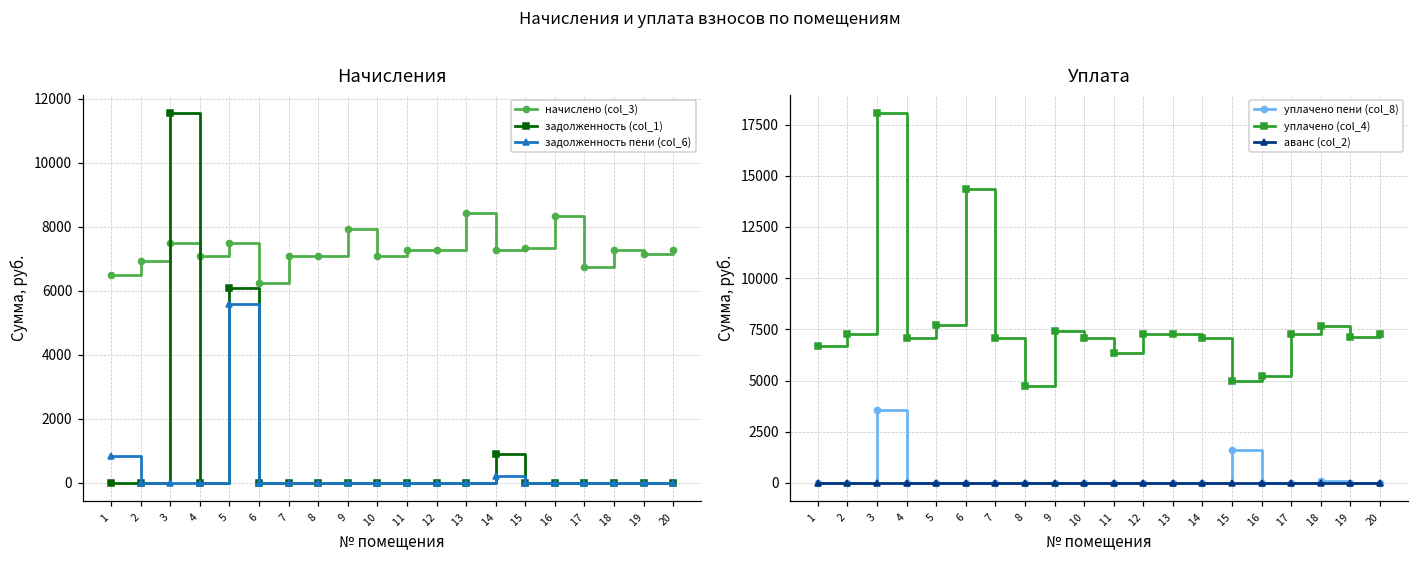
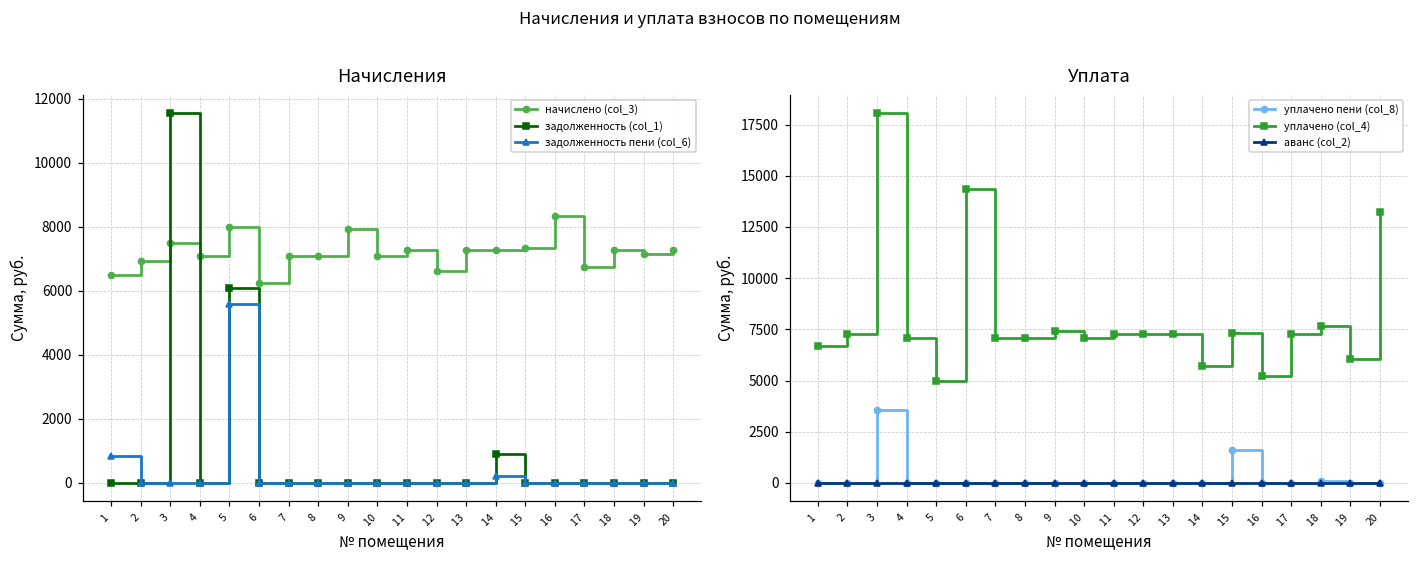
  {
    "Начисления": {
      "начислено (col_3)": {
        "1": 6500,
        "2": 6900,
        "3": 7500,
        "4": 7100,
-       "5": 7500,
+       "5": 8000,
        "6": 6200,
        "7": 7100,
        "8": 7100,
        "9": 7900,
        "10": 7100,
        "11": 7300,
-       "12": 7300,
-       "13": 8400,
+       "12": 6600,
+       "13": 7300,
        "14": 7300,
        "15": 7300,
        "16": 8400,
        "17": 6700,
        "18": 7300,
        "19": 7100,
        "20": 7300
      },
      "задолженность (col_1)": {
        "1": 0,
        "3": 11600,
        "5": 6100,
        "14": 900
      },
      "задолженность пени (col_6)": {
        "1": 800,
        "3": 0,
        "5": 5600,
        "14": 200
      }
    },
    "Уплата": {
      "уплачено пени (col_8)": {
        "3": 3600,
        "15": 1600
      },
      "уплачено (col_4)": {
        "1": 6700,
        "2": 7300,
        "3": 18100,
        "4": 7100,
-       "5": 7700,
+       "5": 5000,
        "6": 14400,
        "7": 7100,
-       "8": 4700,
+       "8": 7100,
        "9": 7400,
        "10": 7100,
-       "11": 6300,
+       "11": 7300,
        "12": 7300,
        "13": 7300,
-       "14": 7100,
-       "15": 5000,
+       "14": 5700,
+       "15": 7300,
        "16": 5200,
        "17": 7300,
        "18": 7700,
-       "19": 7100,
-       "20": 7300
+       "19": 6000,
+       "20": 13200
      },
      "аванс (col_2)": {
        "3": 0,
        "15": 0
      }
    }
  }
